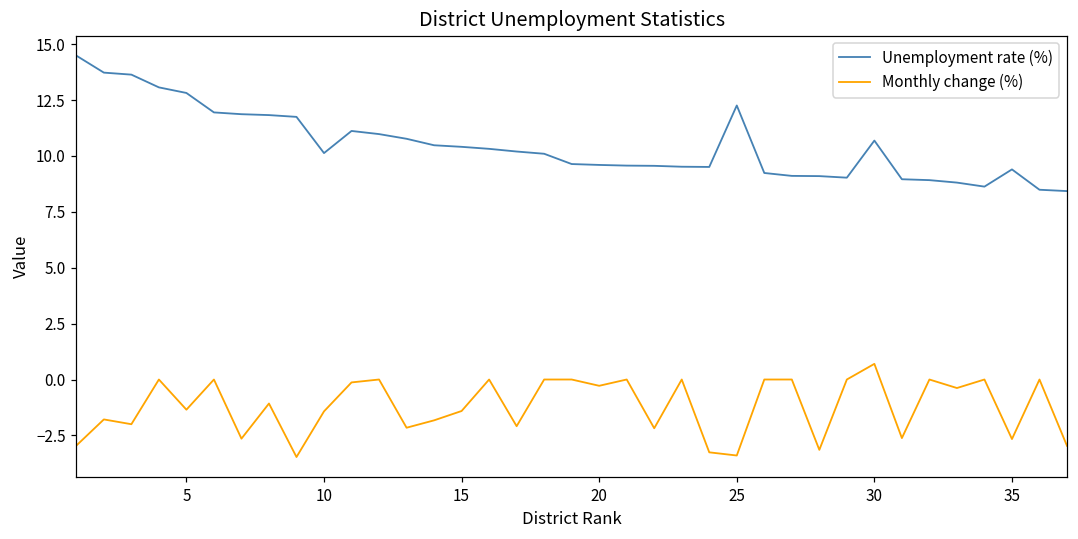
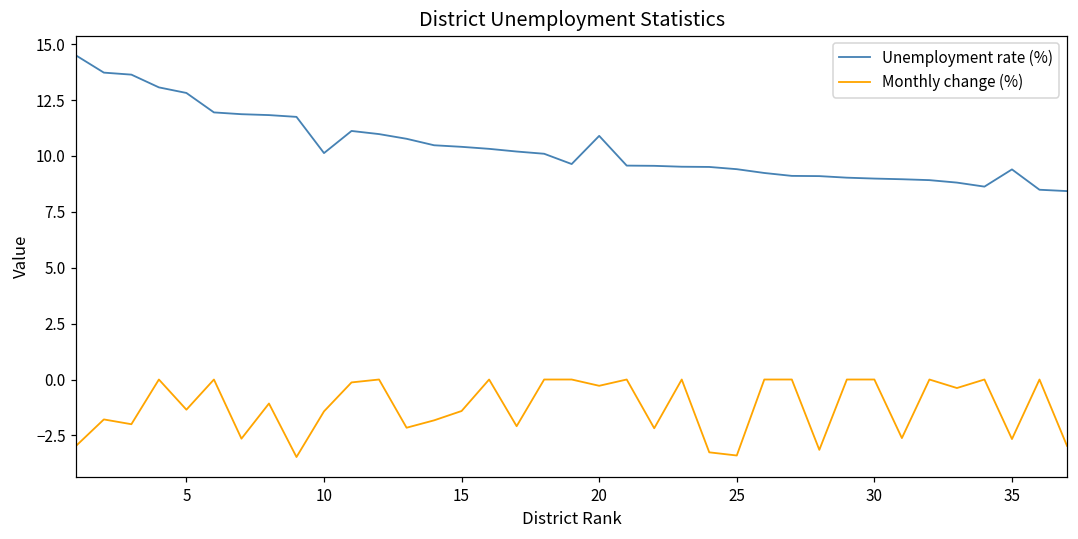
  {
    "Unemployment rate (%)": {
      "5": 12.8,
      "10": 10.1,
      "15": 10.4,
-     "20": 9.6,
-     "25": 12.3,
-     "30": 10.7,
+     "20": 10.9,
+     "25": 9.4,
+     "30": 9.0,
      "35": 9.4
    },
    "Monthly change (%)": {
      "5": -1.4,
      "10": -1.4,
      "15": -1.4,
      "20": -0.3,
      "25": -3.4,
-     "30": 0.7,
+     "30": 0.0,
      "35": -2.7
    }
  }
